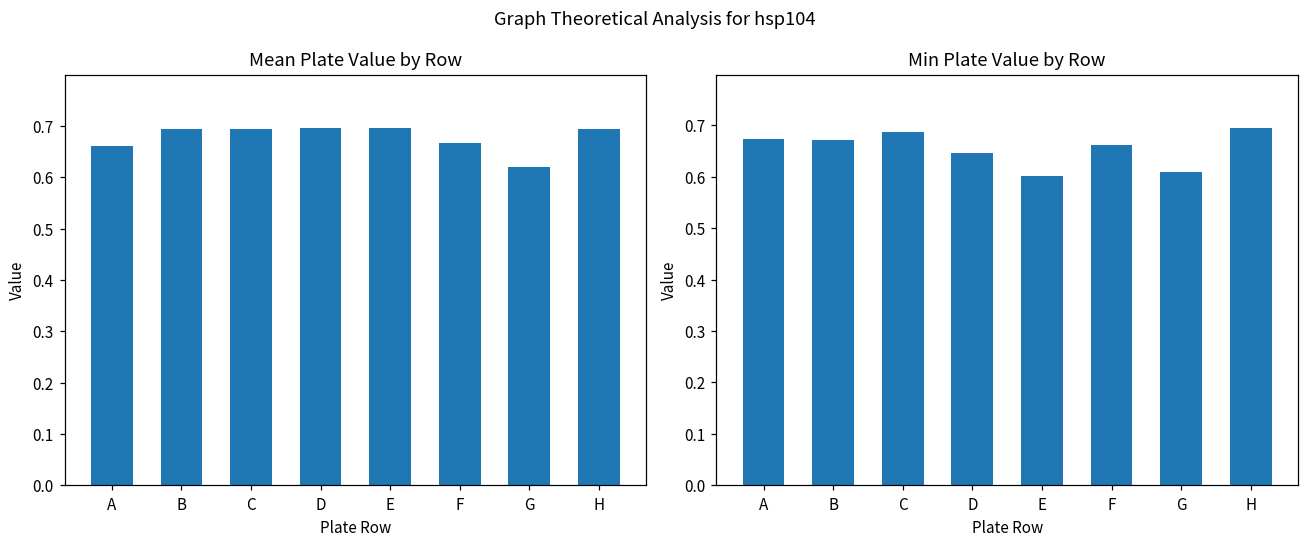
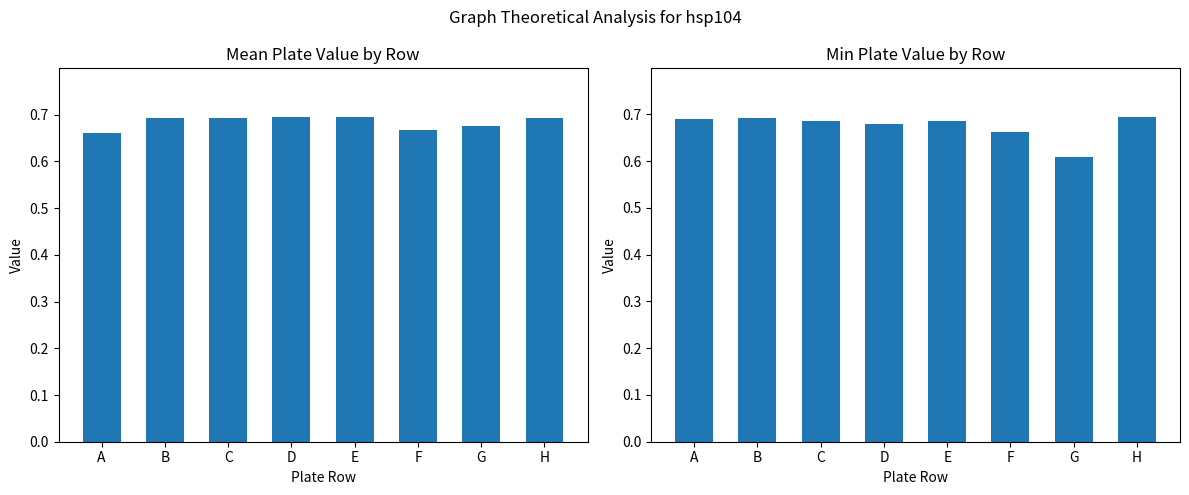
  {
    "Mean Plate Value by Row": {
      "A": 0.66,
      "B": 0.69,
      "C": 0.69,
      "D": 0.70,
      "E": 0.70,
      "F": 0.67,
-     "G": 0.62,
+     "G": 0.68,
      "H": 0.69
    },
    "Min Plate Value by Row": {
-     "A": 0.67,
-     "B": 0.67,
+     "A": 0.69,
+     "B": 0.69,
      "C": 0.69,
-     "D": 0.65,
-     "E": 0.60,
+     "D": 0.68,
+     "E": 0.68,
      "F": 0.66,
      "G": 0.61,
      "H": 0.69
    }
  }
